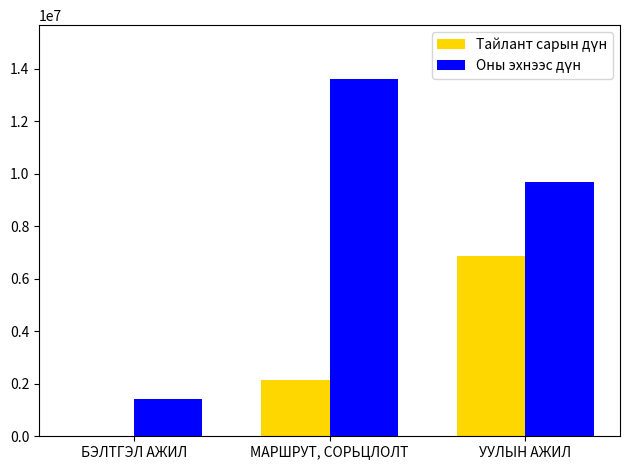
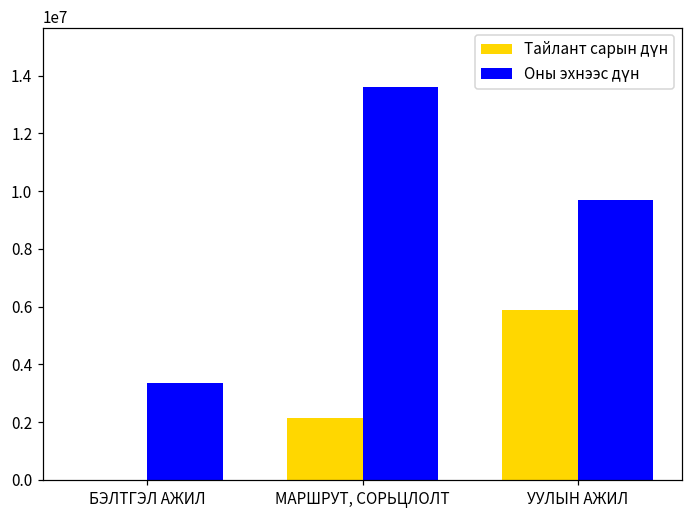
  {
    "Тайлант сарын дүн": {
      "БЭЛТГЭЛ АЖИЛ": 0,
      "МАРШРУТ, СОРЬЦЛОЛТ": 2100000,
-     "УУЛЫН АЖИЛ": 6900000
+     "УУЛЫН АЖИЛ": 5900000
    },
    "Оны эхнээс дүн": {
-     "БЭЛТГЭЛ АЖИЛ": 1400000,
+     "БЭЛТГЭЛ АЖИЛ": 3400000,
      "МАРШРУТ, СОРЬЦЛОЛТ": 13600000,
      "УУЛЫН АЖИЛ": 9700000
    }
  }
